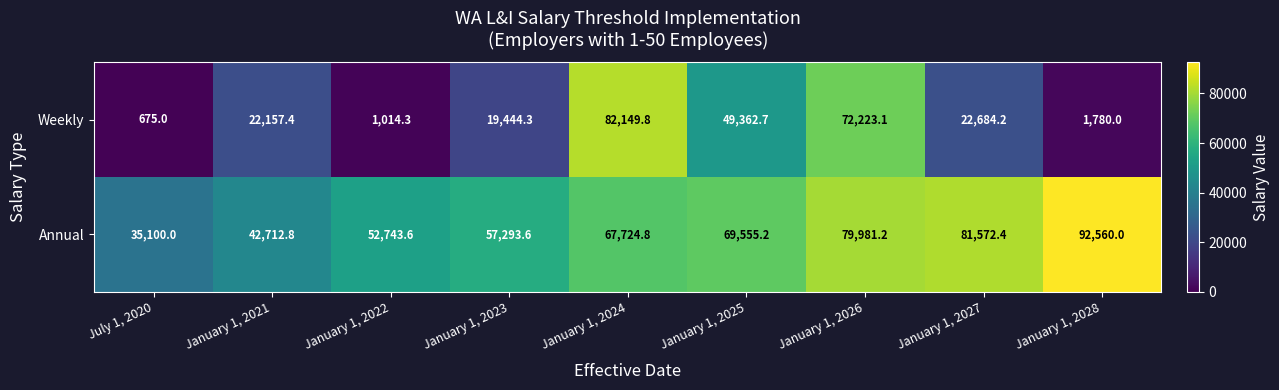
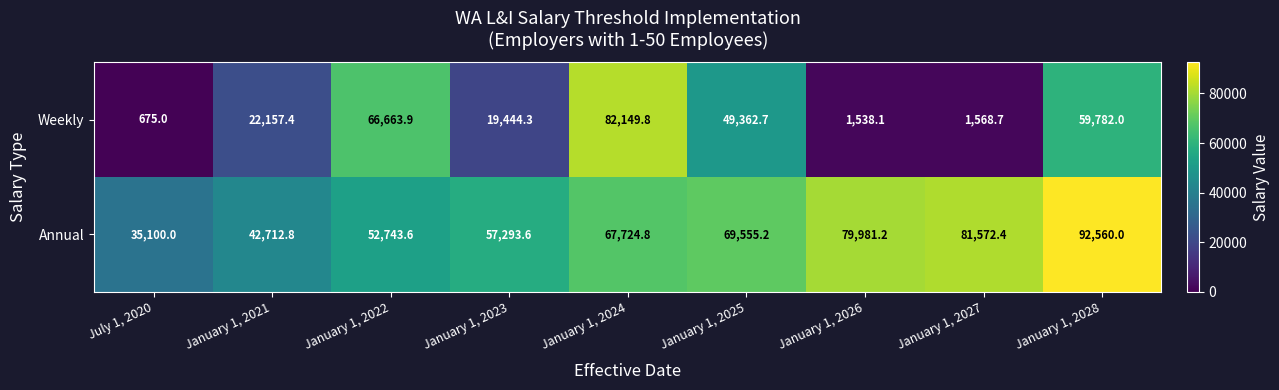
  {
    "Weekly": {
      "July 1, 2020": "675.0",
      "January 1, 2021": "22,157.4",
-     "January 1, 2022": "1,014.3",
+     "January 1, 2022": "66,663.9",
      "January 1, 2023": "19,444.3",
      "January 1, 2024": "82,149.8",
      "January 1, 2025": "49,362.7",
-     "January 1, 2026": "72,223.1",
-     "January 1, 2027": "22,684.2",
-     "January 1, 2028": "1,780.0"
+     "January 1, 2026": "1,538.1",
+     "January 1, 2027": "1,568.7",
+     "January 1, 2028": "59,782.0"
    },
    "Annual": {
      "July 1, 2020": "35,100.0",
      "January 1, 2021": "42,712.8",
      "January 1, 2022": "52,743.6",
      "January 1, 2023": "57,293.6",
      "January 1, 2024": "67,724.8",
      "January 1, 2025": "69,555.2",
      "January 1, 2026": "79,981.2",
      "January 1, 2027": "81,572.4",
      "January 1, 2028": "92,560.0"
    }
  }
